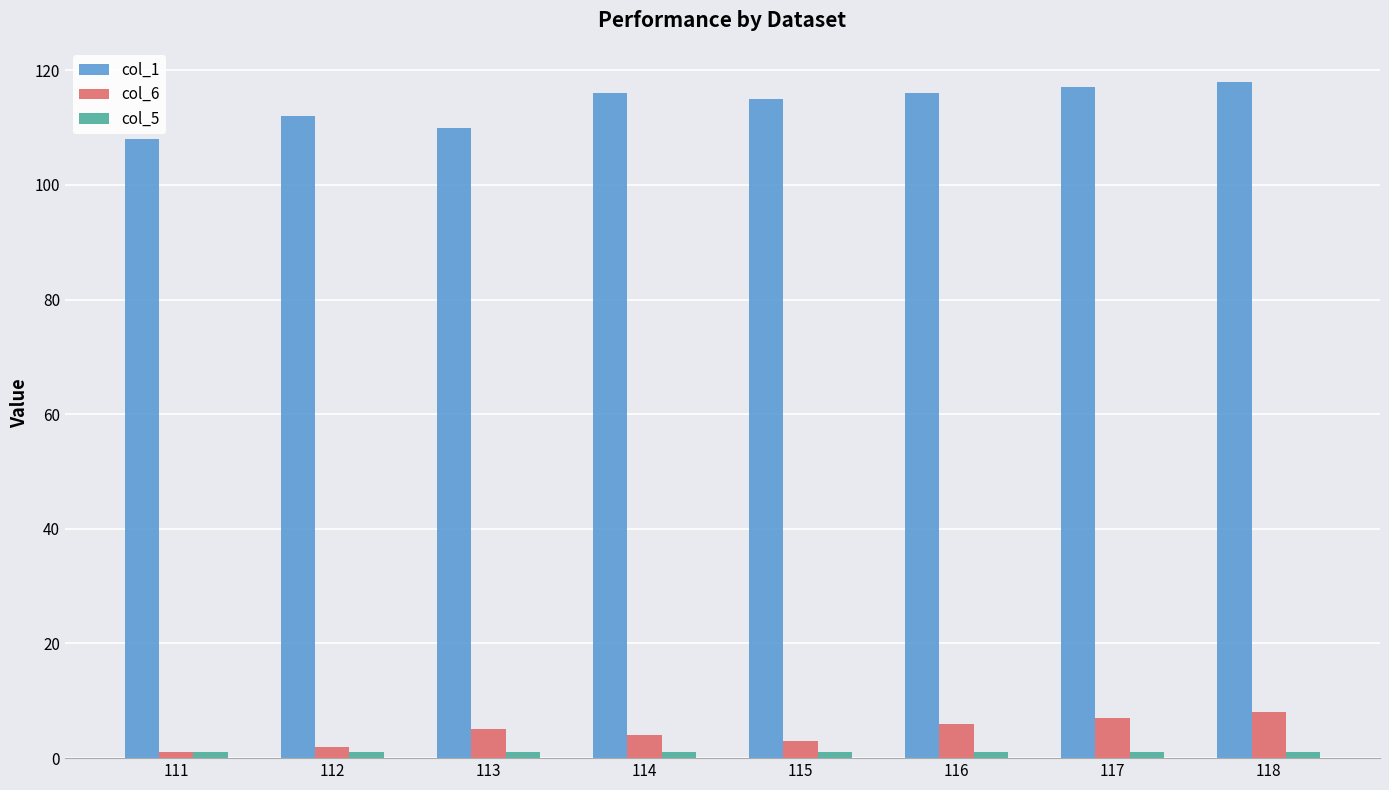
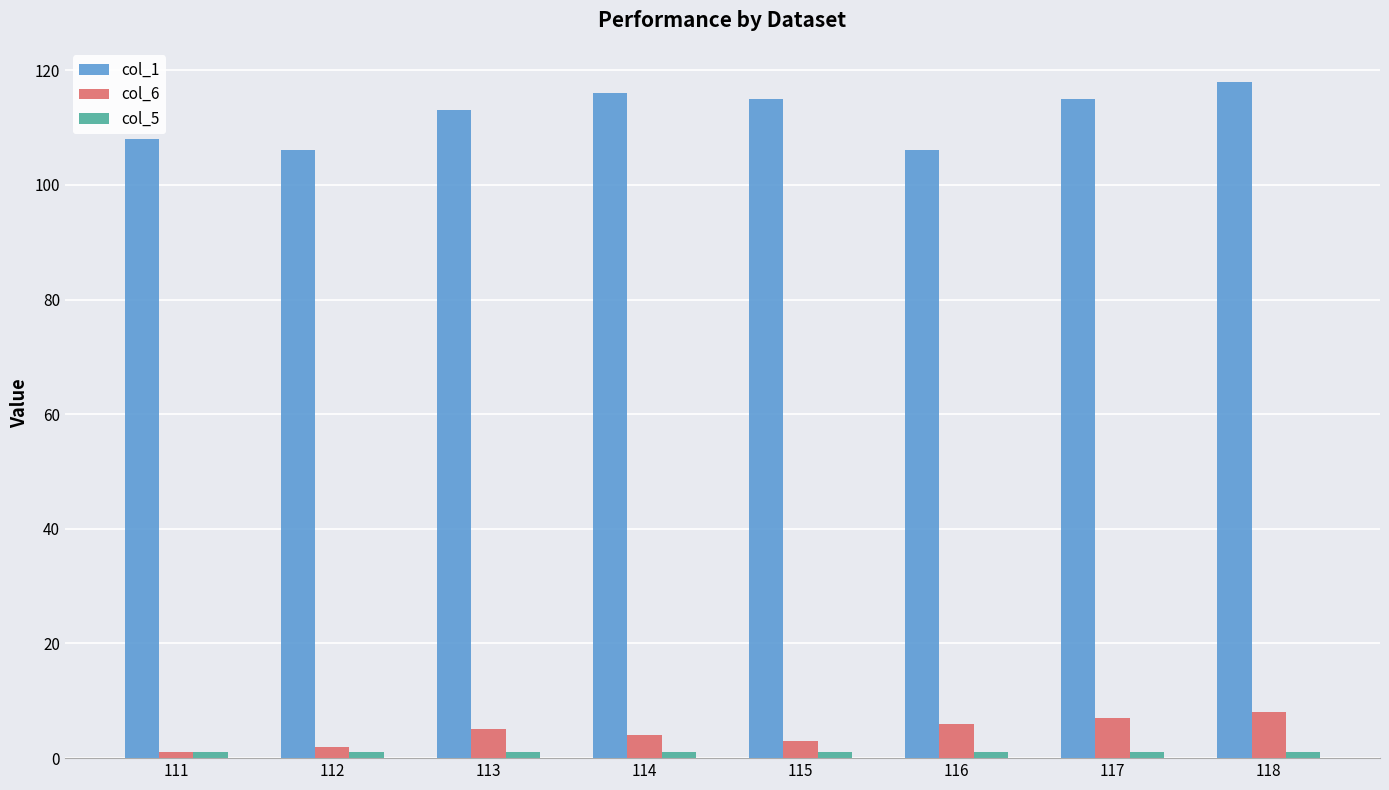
  {
    "col_1": {
      "111": 108,
-     "112": 112,
-     "113": 110,
+     "112": 106,
+     "113": 113,
      "114": 116,
      "115": 115,
-     "116": 116,
-     "117": 117,
+     "116": 106,
+     "117": 115,
      "118": 118
    },
    "col_6": {
      "111": 1,
      "112": 2,
      "113": 5,
      "114": 4,
      "115": 3,
      "116": 6,
      "117": 7,
      "118": 8
    },
    "col_5": {
      "111": 1,
      "112": 1,
      "113": 1,
      "114": 1,
      "115": 1,
      "116": 1,
      "117": 1,
      "118": 1
    }
  }
